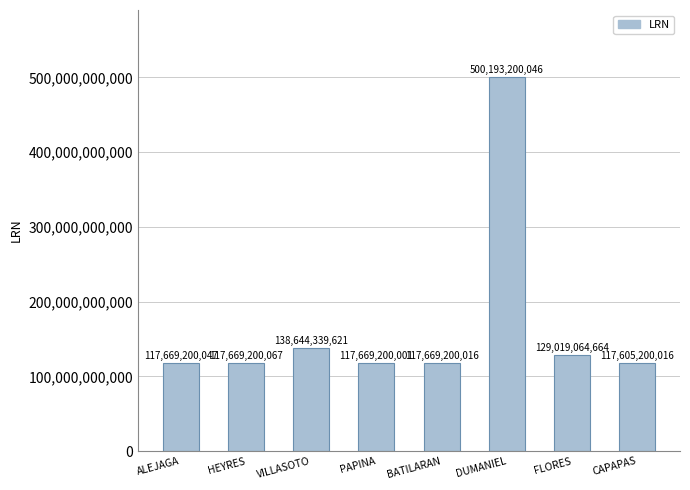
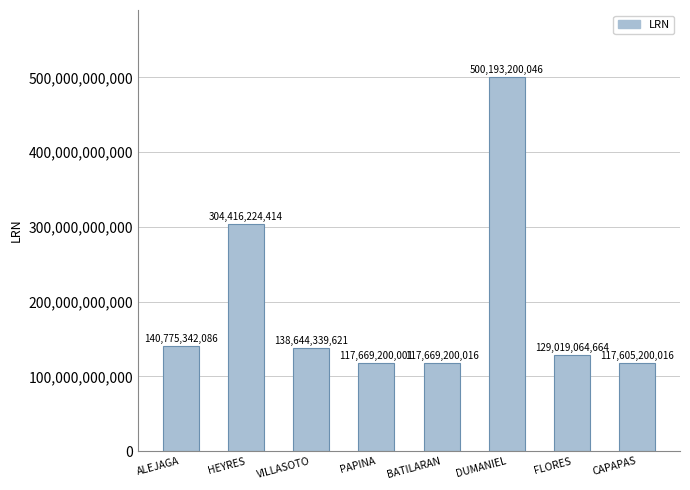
  {
-   "ALEJAGA": "117,669,200,047",
-   "HEYRES": "117,669,200,067",
+   "ALEJAGA": "140,775,342,086",
+   "HEYRES": "304,416,224,414",
    "VILLASOTO": "138,644,339,621",
    "PAPINA": "117,669,200,001",
    "BATILARAN": "117,669,200,016",
    "DUMANIEL": "500,193,200,046",
    "FLORES": "129,019,064,664",
    "CAPAPAS": "117,605,200,016"
  }
